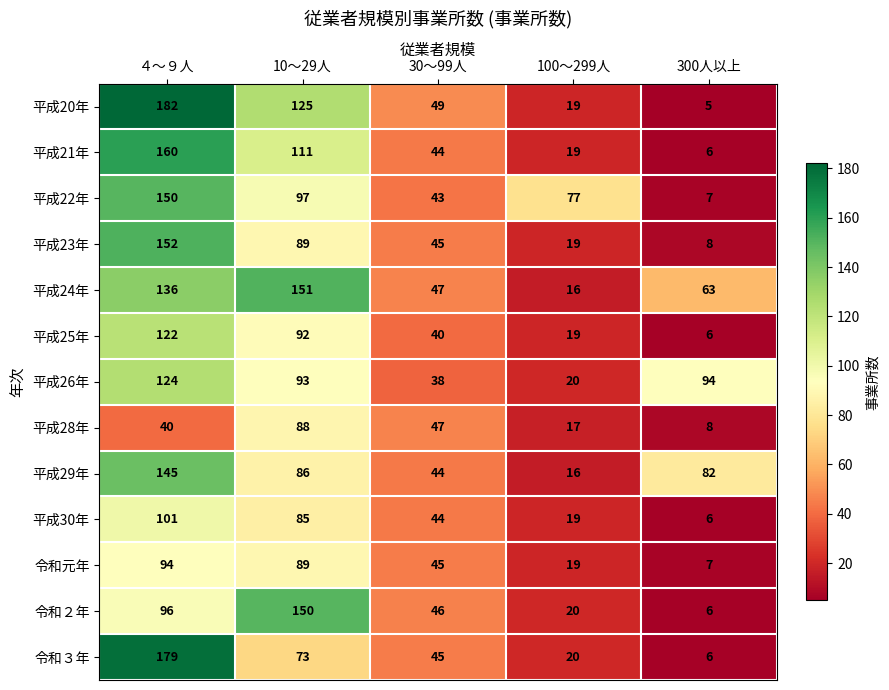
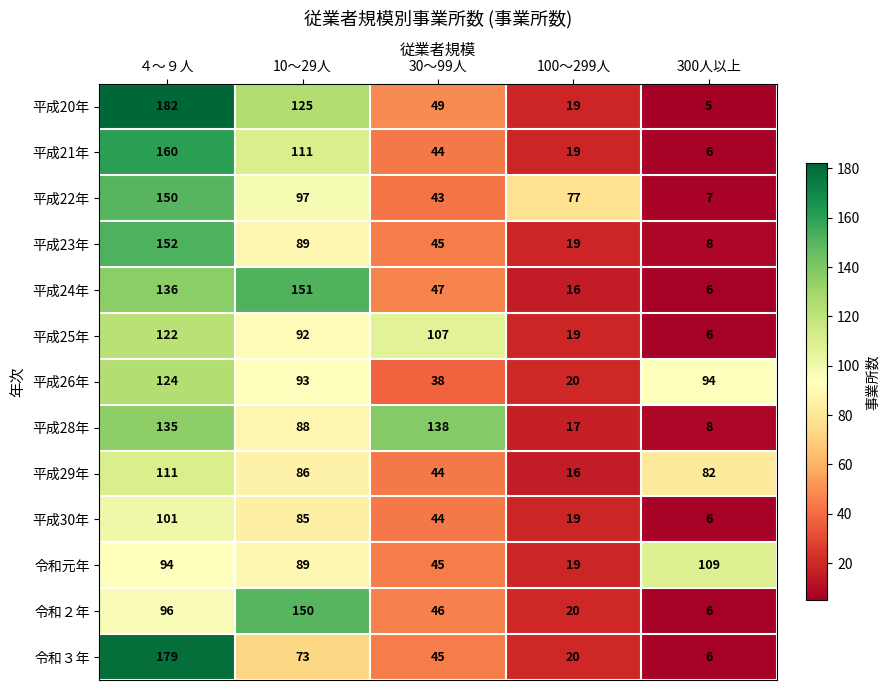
  {
    "平成20年": {
      "４～９人": 182,
      "10～29人": 125,
      "30～99人": 49,
      "100～299人": 19,
      "300人以上": 5
    },
    "平成21年": {
      "４～９人": 160,
      "10～29人": 111,
      "30～99人": 44,
      "100～299人": 19,
      "300人以上": 6
    },
    "平成22年": {
      "４～９人": 150,
      "10～29人": 97,
      "30～99人": 43,
      "100～299人": 77,
      "300人以上": 7
    },
    "平成23年": {
      "４～９人": 152,
      "10～29人": 89,
      "30～99人": 45,
      "100～299人": 19,
      "300人以上": 8
    },
    "平成24年": {
      "４～９人": 136,
      "10～29人": 151,
      "30～99人": 47,
      "100～299人": 16,
-     "300人以上": 63
+     "300人以上": 6
    },
    "平成25年": {
      "４～９人": 122,
      "10～29人": 92,
-     "30～99人": 40,
+     "30～99人": 107,
      "100～299人": 19,
      "300人以上": 6
    },
    "平成26年": {
      "４～９人": 124,
      "10～29人": 93,
      "30～99人": 38,
      "100～299人": 20,
      "300人以上": 94
    },
    "平成28年": {
-     "４～９人": 40,
+     "４～９人": 135,
      "10～29人": 88,
-     "30～99人": 47,
+     "30～99人": 138,
      "100～299人": 17,
      "300人以上": 8
    },
    "平成29年": {
-     "４～９人": 145,
+     "４～９人": 111,
      "10～29人": 86,
      "30～99人": 44,
      "100～299人": 16,
      "300人以上": 82
    },
    "平成30年": {
      "４～９人": 101,
      "10～29人": 85,
      "30～99人": 44,
      "100～299人": 19,
      "300人以上": 6
    },
    "令和元年": {
      "４～９人": 94,
      "10～29人": 89,
      "30～99人": 45,
      "100～299人": 19,
-     "300人以上": 7
+     "300人以上": 109
    },
    "令和２年": {
      "４～９人": 96,
      "10～29人": 150,
      "30～99人": 46,
      "100～299人": 20,
      "300人以上": 6
    },
    "令和３年": {
      "４～９人": 179,
      "10～29人": 73,
      "30～99人": 45,
      "100～299人": 20,
      "300人以上": 6
    }
  }
